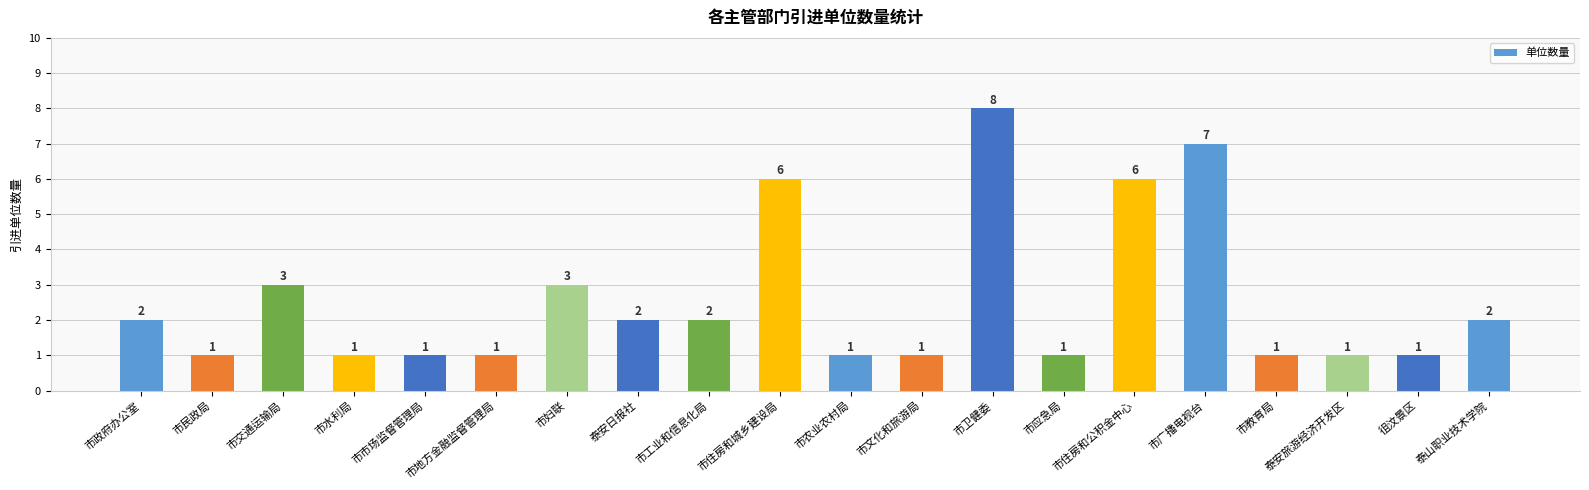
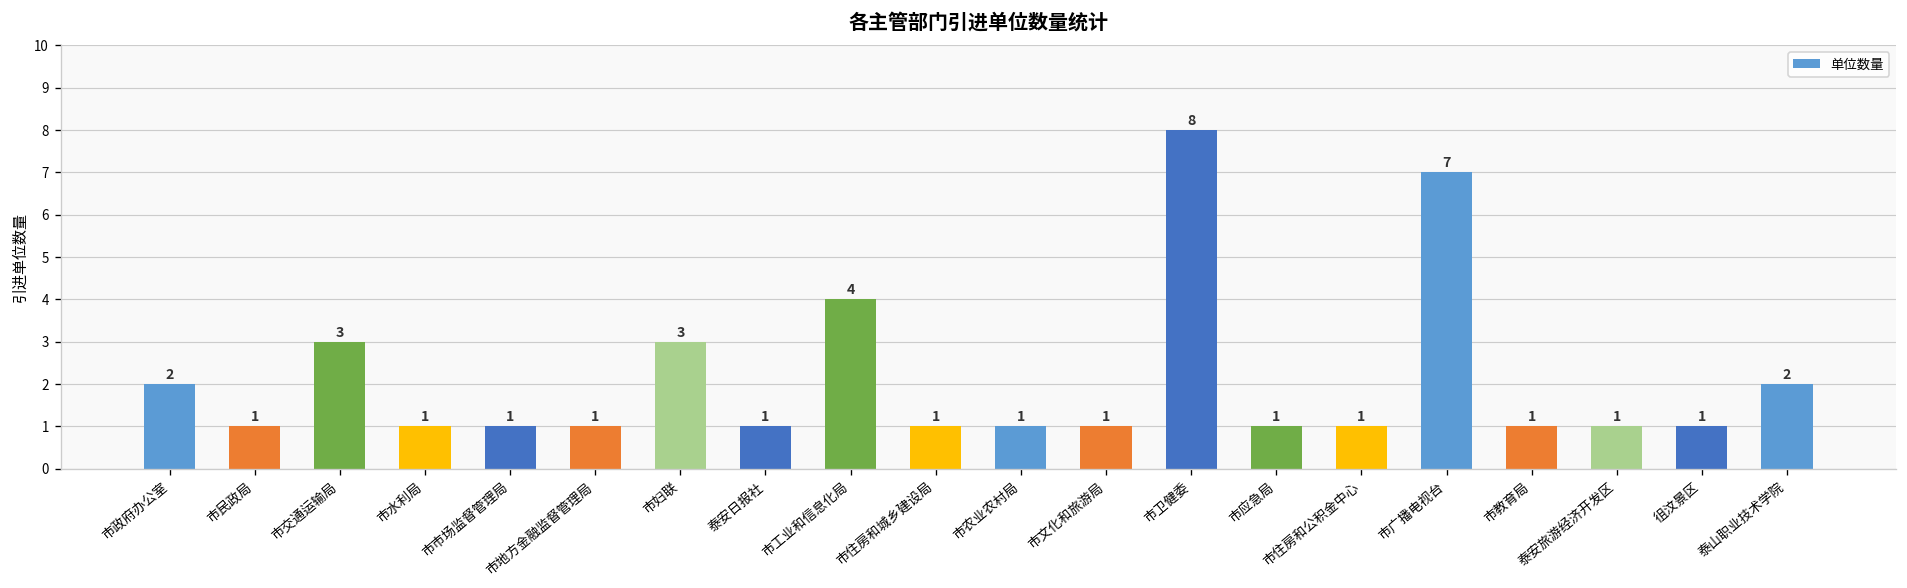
  {
    "市政府办公室": 2,
    "市民政局": 1,
    "市交通运输局": 3,
    "市水利局": 1,
    "市市场监督管理局": 1,
    "市地方金融监督管理局": 1,
    "市妇联": 3,
-   "泰安日报社": 2,
-   "市工业和信息化局": 2,
-   "市住房和城乡建设局": 6,
+   "泰安日报社": 1,
+   "市工业和信息化局": 4,
+   "市住房和城乡建设局": 1,
    "市农业农村局": 1,
    "市文化和旅游局": 1,
    "市卫健委": 8,
    "市应急局": 1,
-   "市住房和公积金中心": 6,
+   "市住房和公积金中心": 1,
    "市广播电视台": 7,
    "市教育局": 1,
    "泰安旅游经济开发区": 1,
    "徂汶景区": 1,
    "泰山职业技术学院": 2
  }
